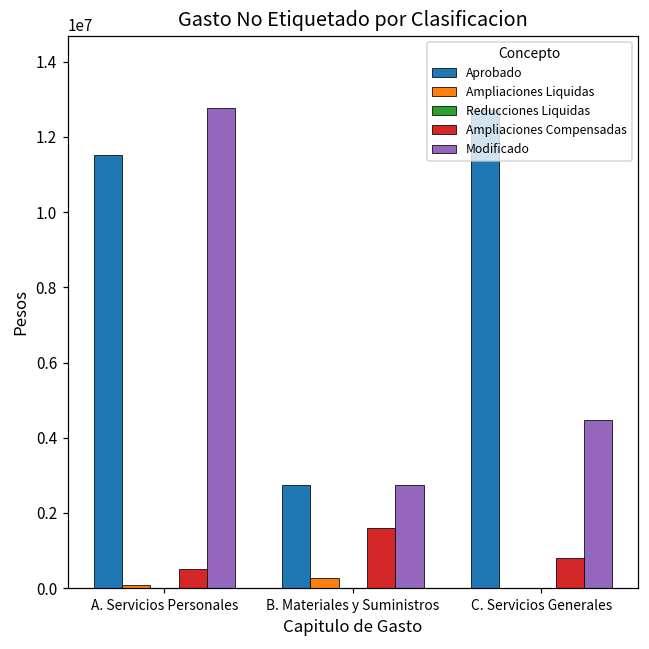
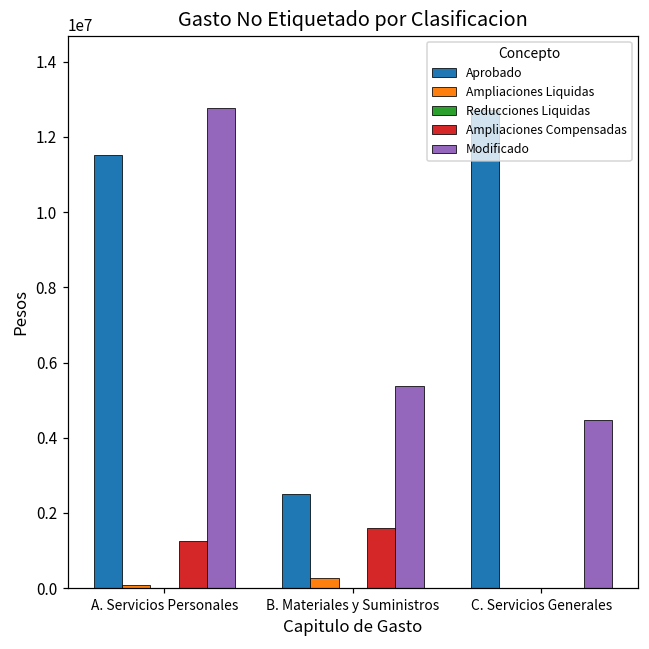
  {
    "Aprobado": {
      "A. Servicios Personales": 11500000,
-     "B. Materiales y Suministros": 2700000
+     "B. Materiales y Suministros": 2500000
    },
    "Ampliaciones Liquidas": {
      "A. Servicios Personales": 100000,
      "B. Materiales y Suministros": 300000,
      "C. Servicios Generales": 0
    },
    "Reducciones Liquidas": {
      "A. Servicios Personales": 0,
      "B. Materiales y Suministros": 0,
      "C. Servicios Generales": 0
    },
    "Ampliaciones Compensadas": {
-     "A. Servicios Personales": 500000,
+     "A. Servicios Personales": 1300000,
      "B. Materiales y Suministros": 1600000,
-     "C. Servicios Generales": 800000
+     "C. Servicios Generales": 0
    },
    "Modificado": {
      "A. Servicios Personales": 12800000,
-     "B. Materiales y Suministros": 2700000,
+     "B. Materiales y Suministros": 5400000,
      "C. Servicios Generales": 4500000
    }
  }
